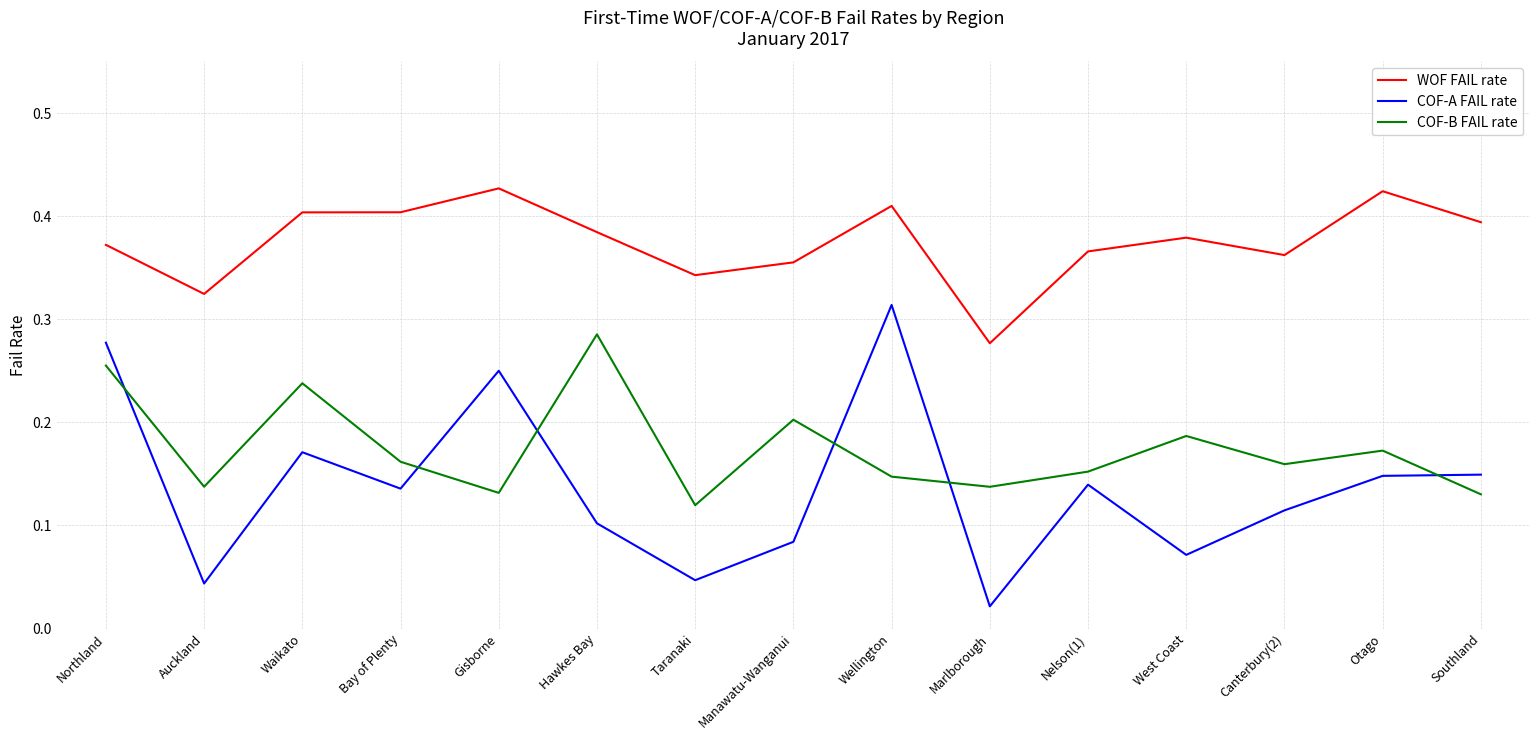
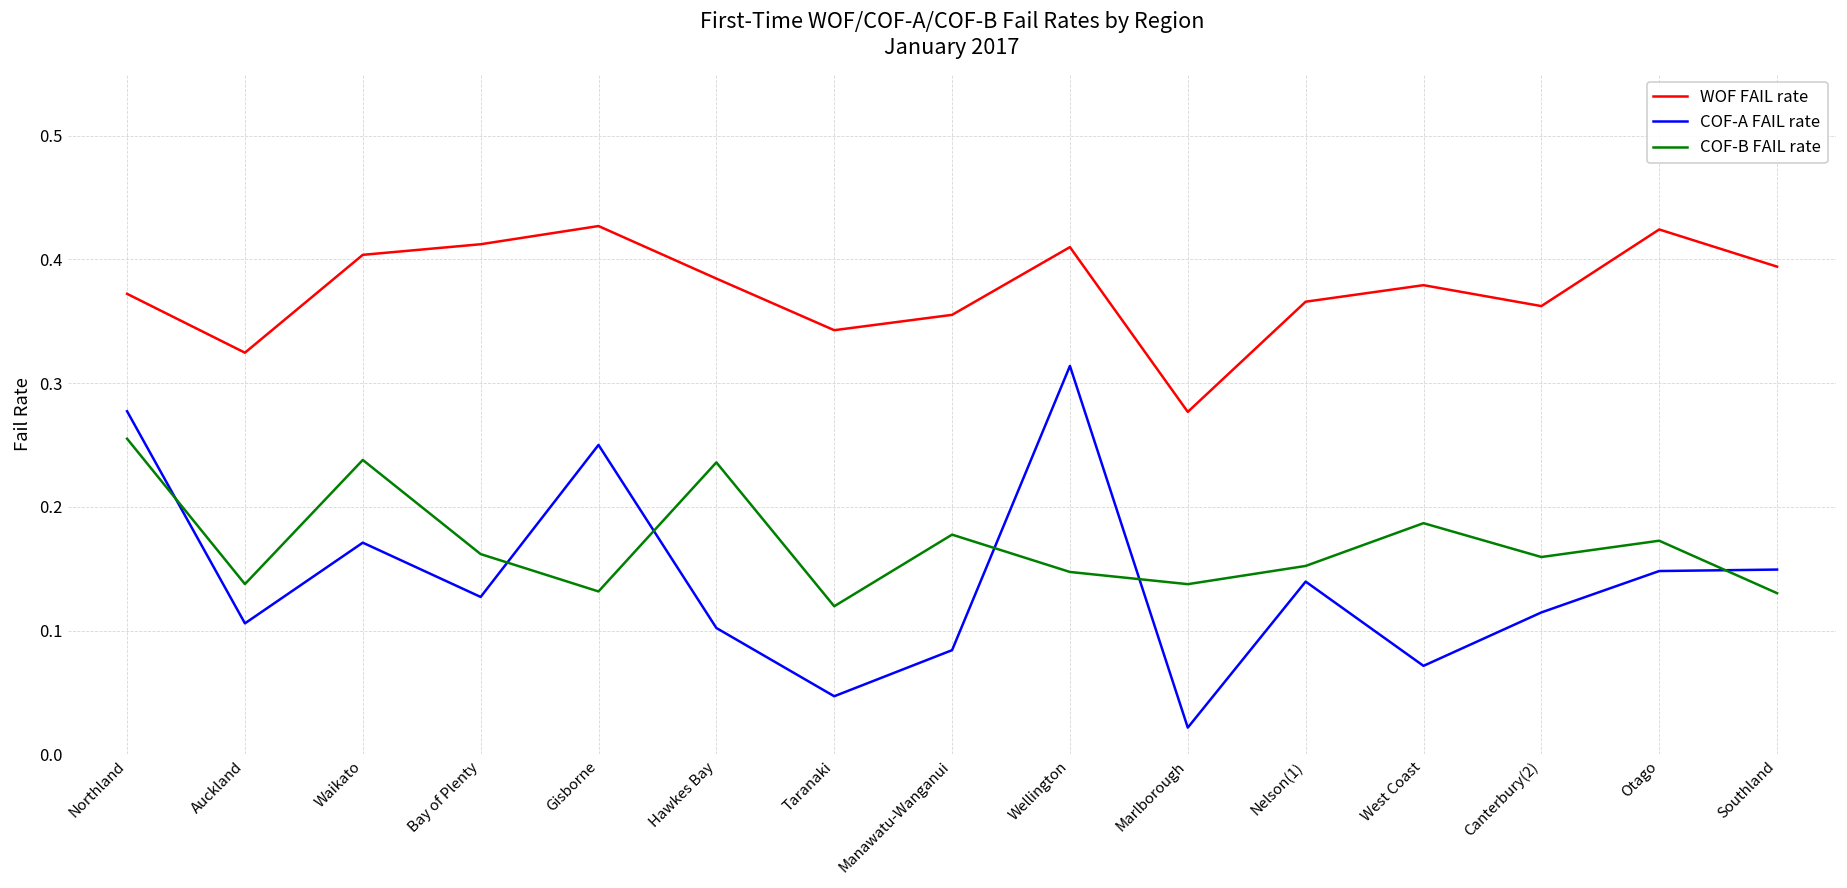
  {
    "WOF FAIL rate": {
      "Northland": 0.372,
      "Auckland": 0.325,
      "Waikato": 0.404,
-     "Bay of Plenty": 0.404,
+     "Bay of Plenty": 0.412,
      "Gisborne": 0.427,
      "Hawkes Bay": 0.384,
      "Taranaki": 0.343,
      "Manawatu-Wanganui": 0.355,
      "Wellington": 0.410,
      "Marlborough": 0.277,
      "Nelson(1)": 0.366,
      "West Coast": 0.379,
      "Canterbury(2)": 0.362,
      "Otago": 0.424,
      "Southland": 0.394
    },
    "COF-A FAIL rate": {
      "Northland": 0.277,
-     "Auckland": 0.044,
+     "Auckland": 0.106,
      "Waikato": 0.171,
-     "Bay of Plenty": 0.136,
+     "Bay of Plenty": 0.127,
      "Gisborne": 0.250,
      "Hawkes Bay": 0.102,
      "Taranaki": 0.047,
      "Manawatu-Wanganui": 0.084,
      "Wellington": 0.314,
      "Marlborough": 0.022,
      "Nelson(1)": 0.140,
      "West Coast": 0.071,
      "Canterbury(2)": 0.115,
      "Otago": 0.148,
      "Southland": 0.149
    },
    "COF-B FAIL rate": {
      "Northland": 0.255,
      "Auckland": 0.138,
      "Waikato": 0.238,
      "Bay of Plenty": 0.162,
      "Gisborne": 0.132,
-     "Hawkes Bay": 0.285,
+     "Hawkes Bay": 0.236,
      "Taranaki": 0.120,
-     "Manawatu-Wanganui": 0.203,
+     "Manawatu-Wanganui": 0.177,
      "Wellington": 0.147,
      "Marlborough": 0.137,
      "Nelson(1)": 0.152,
      "West Coast": 0.187,
      "Canterbury(2)": 0.159,
      "Otago": 0.173,
      "Southland": 0.130
    }
  }
